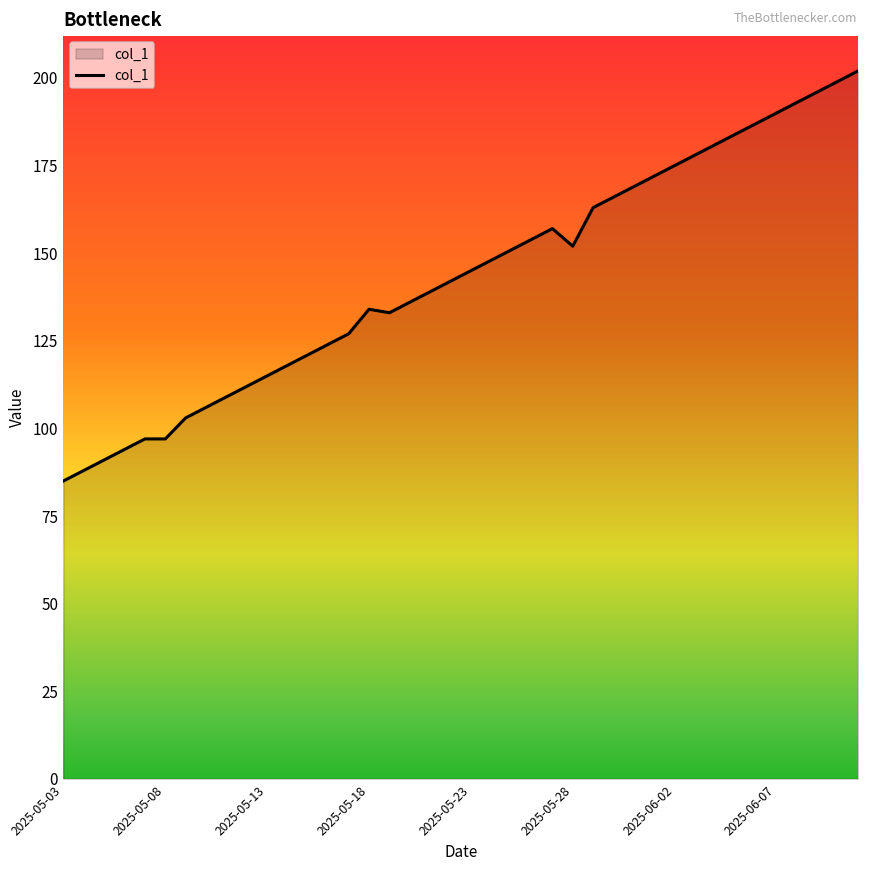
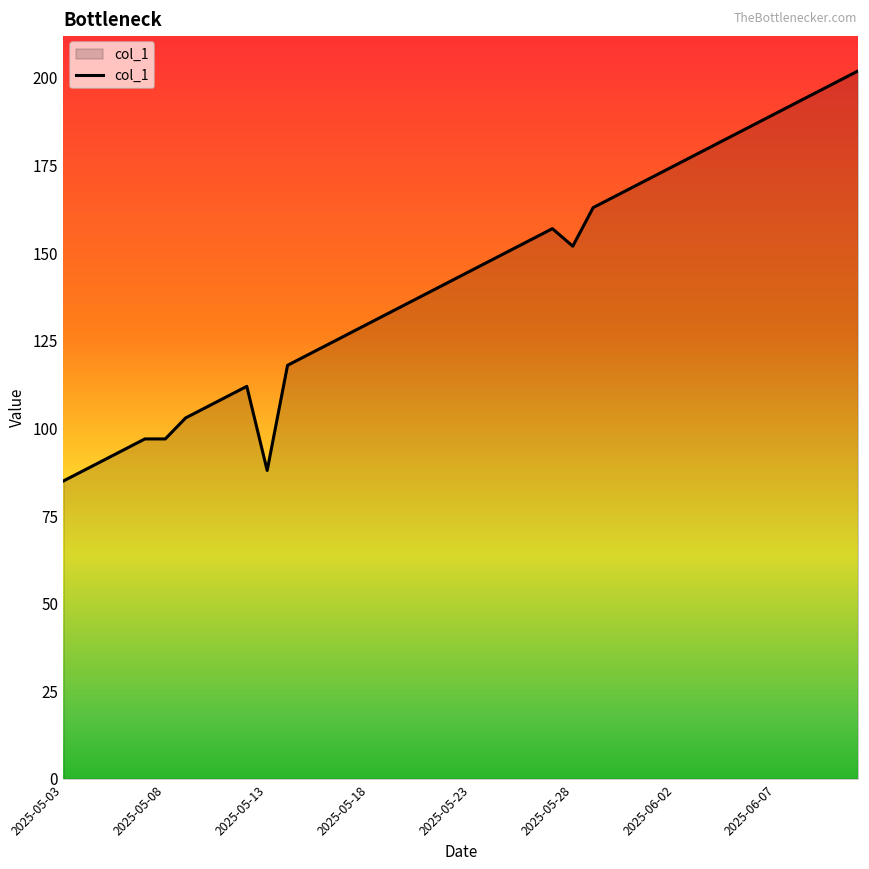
  {
    "2025-05-03": 85,
    "2025-05-08": 97,
-   "2025-05-13": 115,
-   "2025-05-18": 134,
+   "2025-05-13": 88,
+   "2025-05-18": 130,
    "2025-05-23": 145,
    "2025-05-28": 152,
    "2025-06-02": 175,
    "2025-06-07": 190
  }
